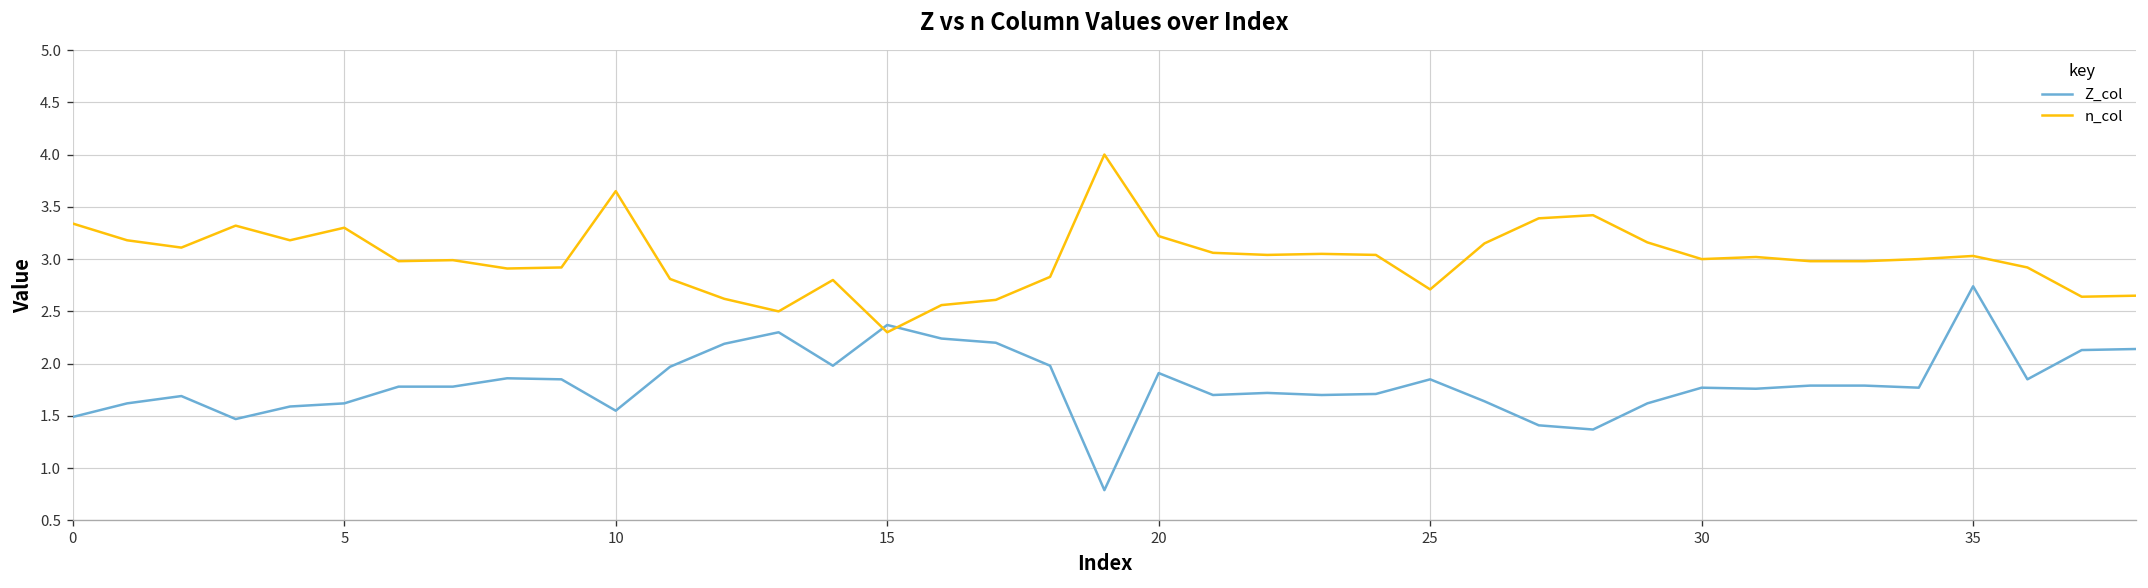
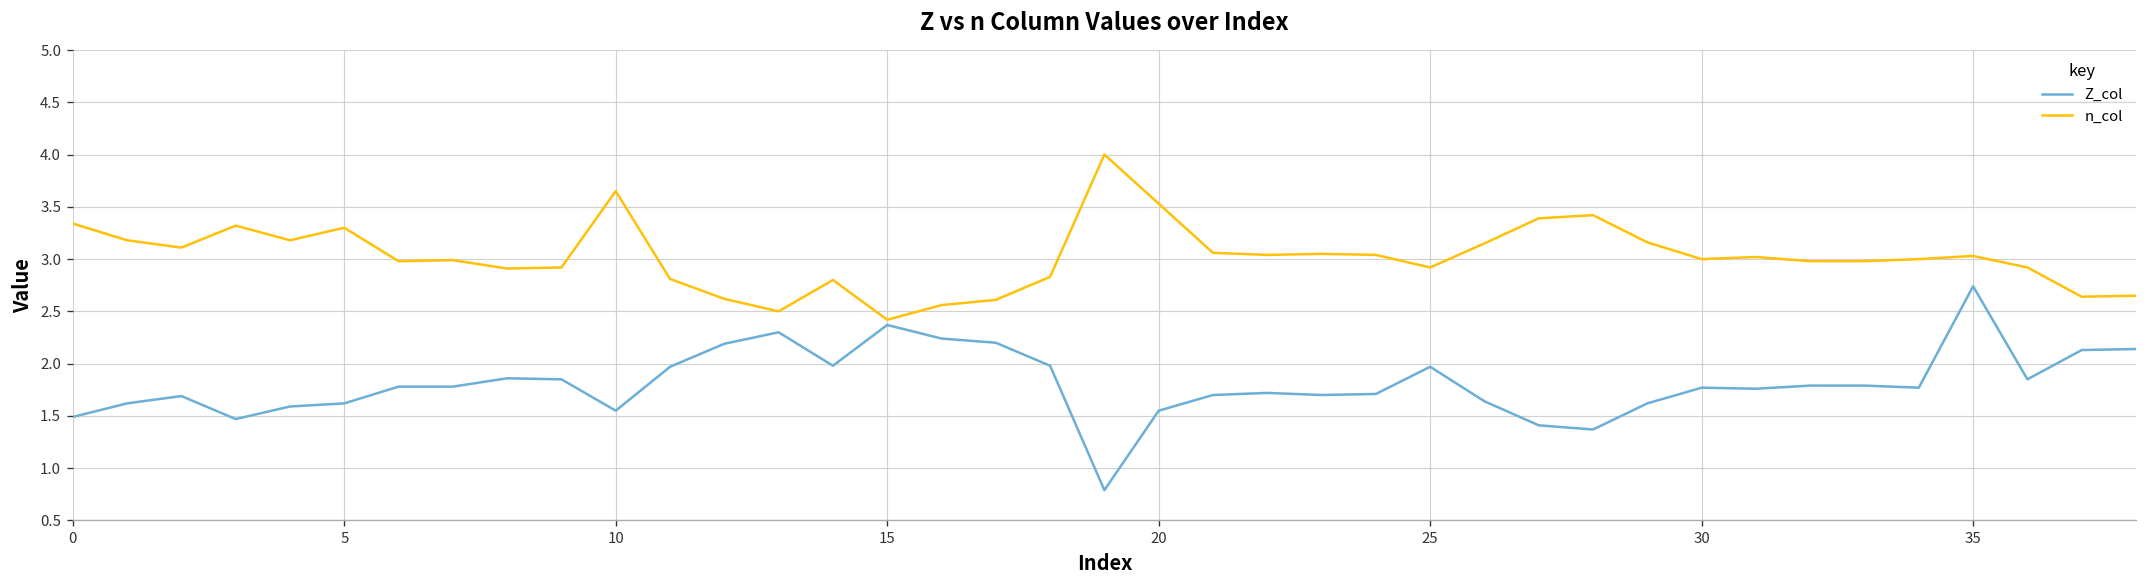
  {
    "Z_col": {
      "0": 1.5,
      "5": 1.6,
      "10": 1.6,
      "15": 2.4,
-     "20": 1.9,
-     "25": 1.9,
+     "20": 1.6,
+     "25": 2.0,
      "30": 1.8,
      "35": 2.7
    },
    "n_col": {
      "0": 3.3,
      "5": 3.3,
      "10": 3.7,
-     "15": 2.3,
-     "20": 3.2,
-     "25": 2.7,
+     "15": 2.4,
+     "20": 3.5,
+     "25": 2.9,
      "30": 3.0,
      "35": 3.0
    }
  }
